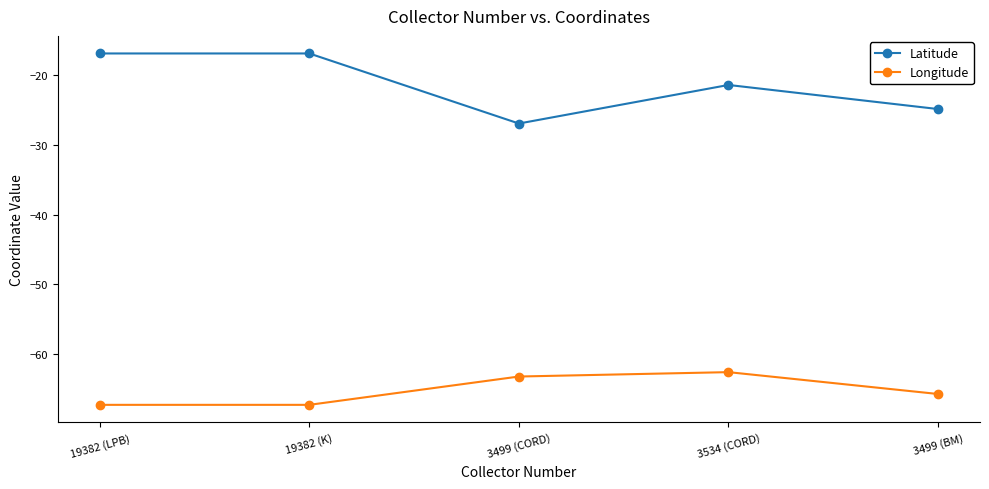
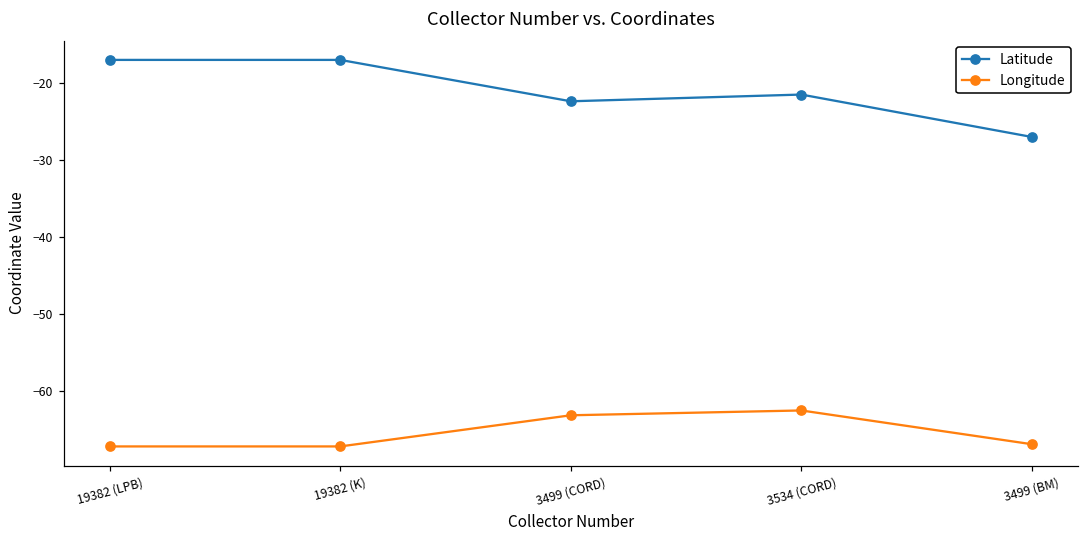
  {
    "Latitude": {
      "19382 (LPB)": -17,
      "19382 (K)": -17,
-     "3499 (CORD)": -27,
+     "3499 (CORD)": -22,
      "3534 (CORD)": -21,
-     "3499 (BM)": -25
+     "3499 (BM)": -27
    },
    "Longitude": {
      "19382 (LPB)": -67,
      "19382 (K)": -67,
      "3499 (CORD)": -63,
      "3534 (CORD)": -63,
-     "3499 (BM)": -66
+     "3499 (BM)": -67
    }
  }
